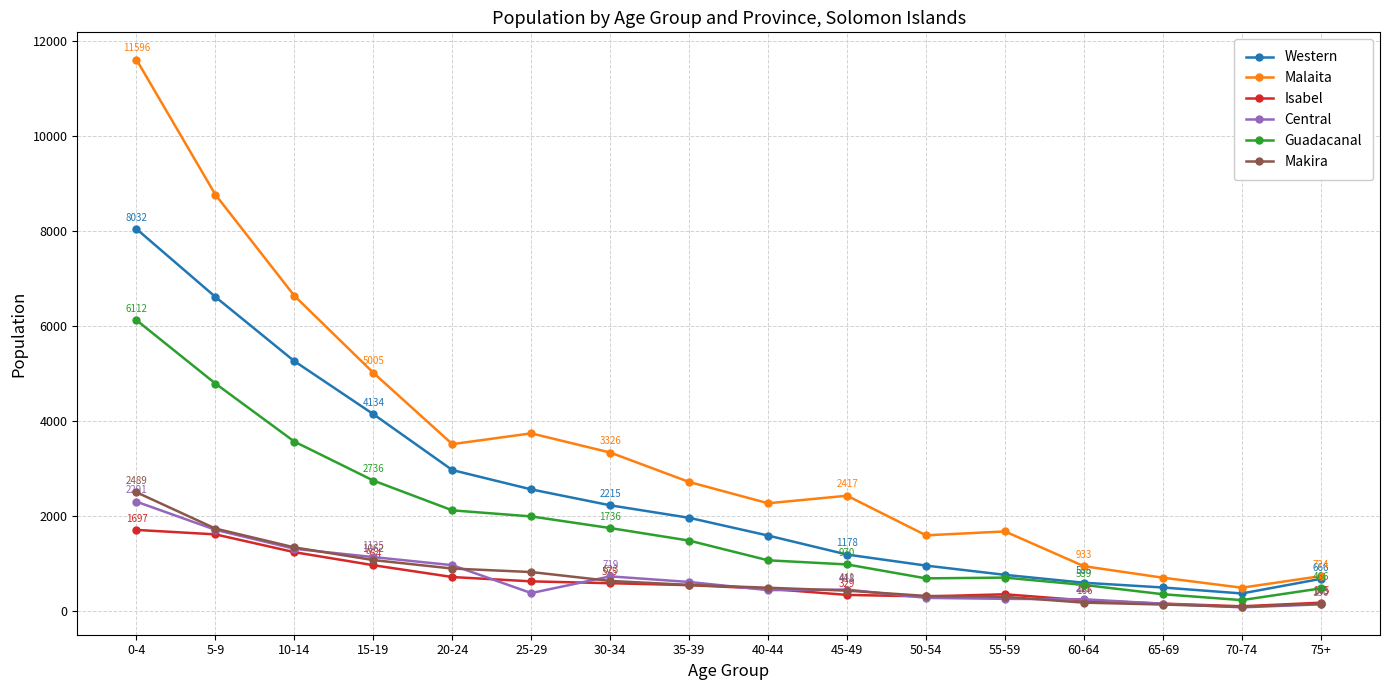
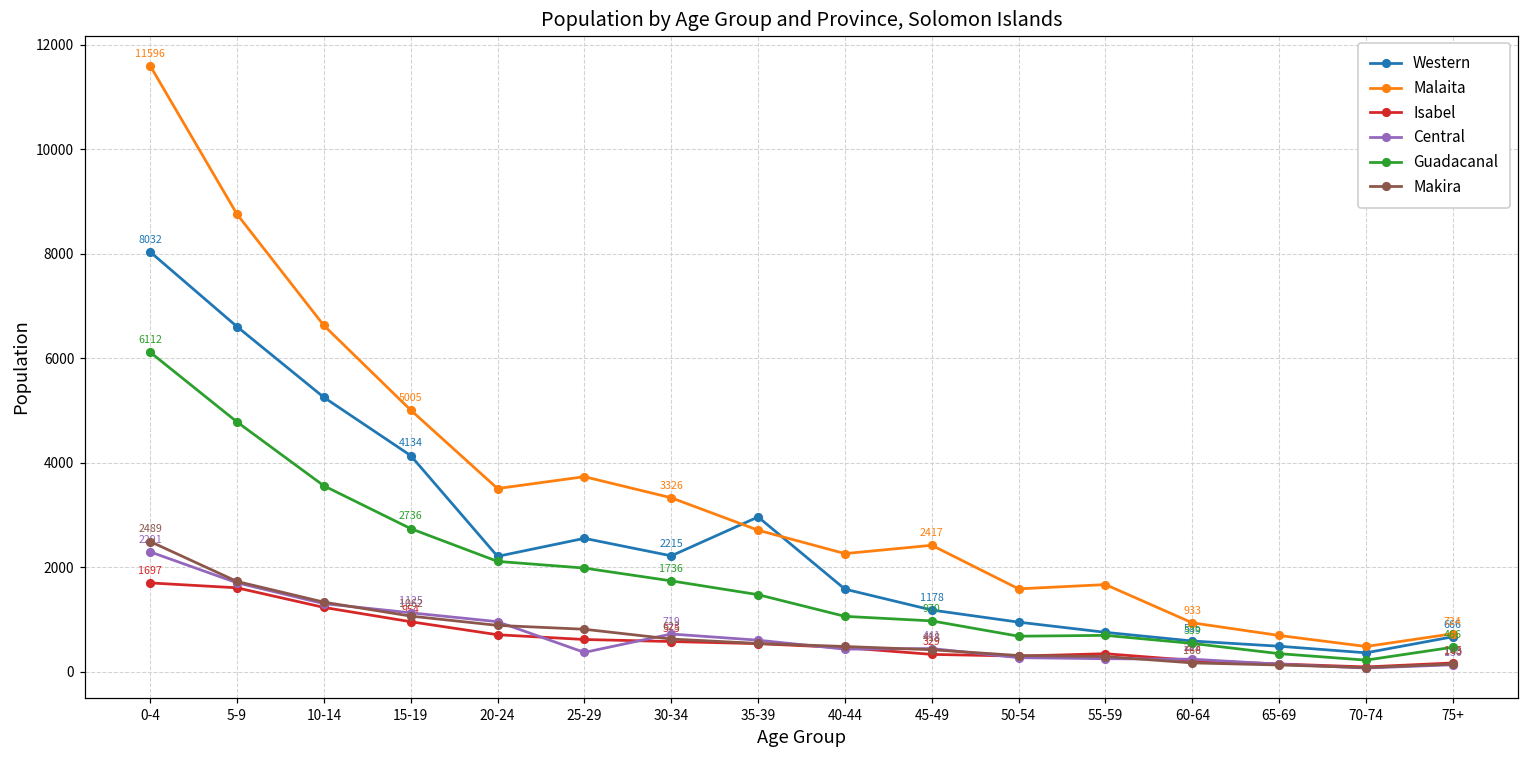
  {
    "Western": {
      "5-9": 6600,
      "10-14": 5200,
-     "20-24": 3000,
+     "20-24": 2200,
      "25-29": 2600,
-     "35-39": 2000,
+     "35-39": 3000,
      "40-44": 1600,
      "50-54": 900,
      "55-59": 800,
      "65-69": 500,
      "70-74": 400
    },
    "Malaita": {
      "0-4": 11596,
      "15-19": 5005,
      "30-34": 3326,
      "45-49": 2417,
      "60-64": 933
    },
    "Isabel": {
      "0-4": 1697
    },
    "Central": {
      "20-24": 1000,
      "25-29": 400,
      "35-39": 600
    },
    "Guadacanal": {
      "0-4": 6112,
      "15-19": 2736,
      "30-34": 1736
    },
    "Makira": {
      "0-4": 2489
    }
  }
